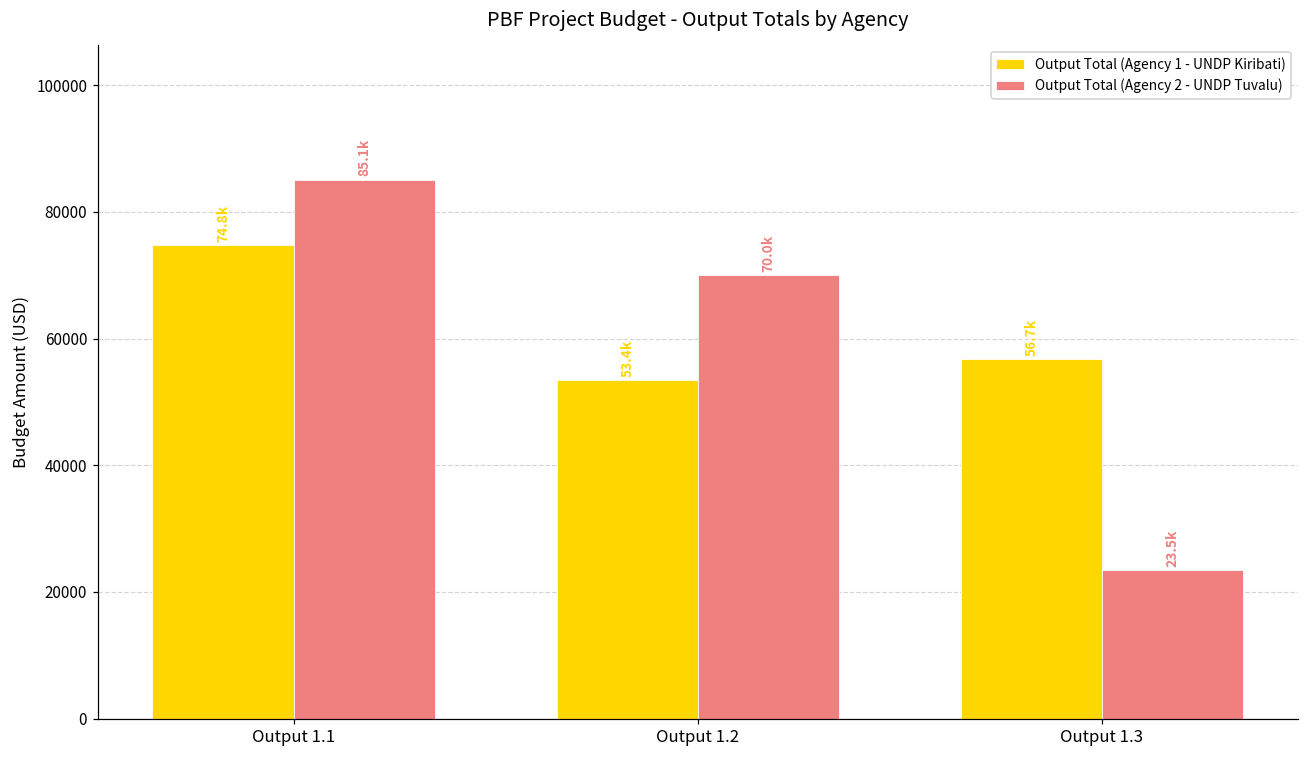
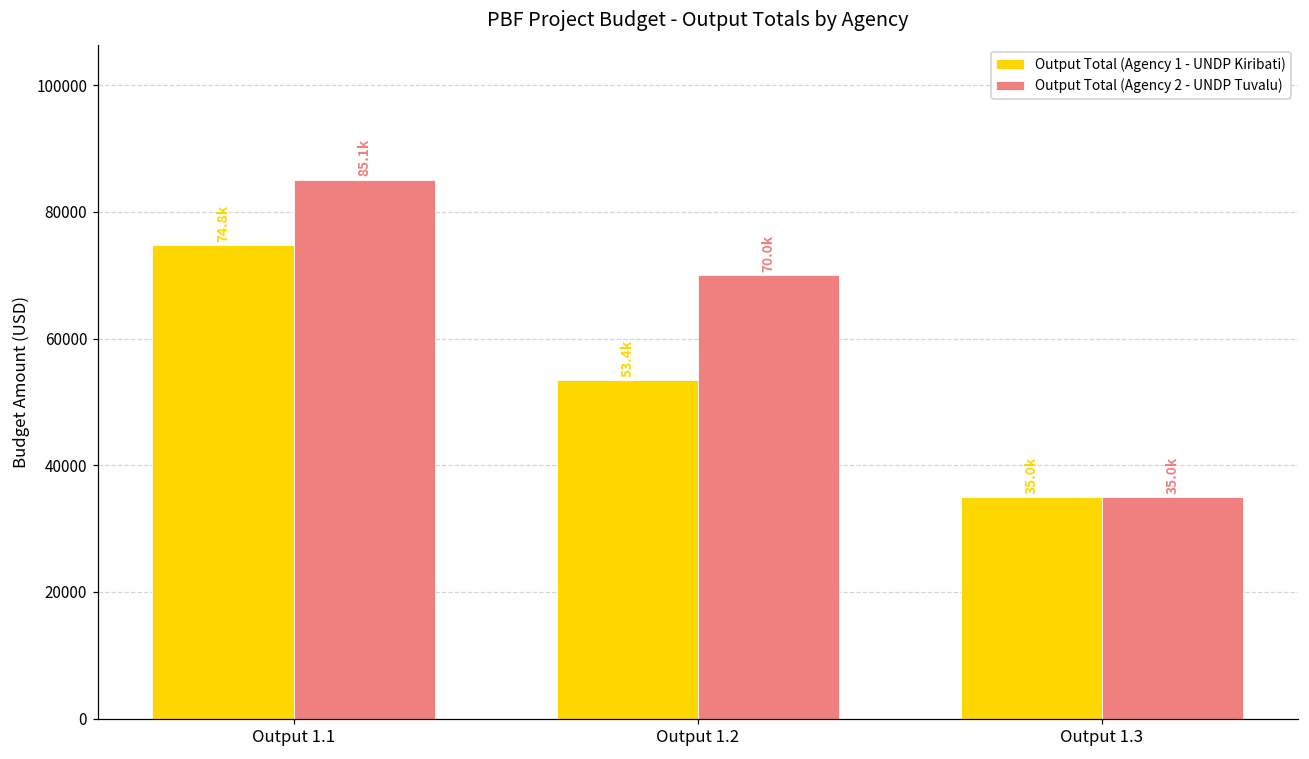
  {
    "Output Total (Agency 1 - UNDP Kiribati)": {
      "Output 1.1": "74.8k",
      "Output 1.2": "53.4k",
-     "Output 1.3": "56.7k"
+     "Output 1.3": "35.0k"
    },
    "Output Total (Agency 2 - UNDP Tuvalu)": {
      "Output 1.1": "85.1k",
      "Output 1.2": "70.0k",
-     "Output 1.3": "23.5k"
+     "Output 1.3": "35.0k"
    }
  }
